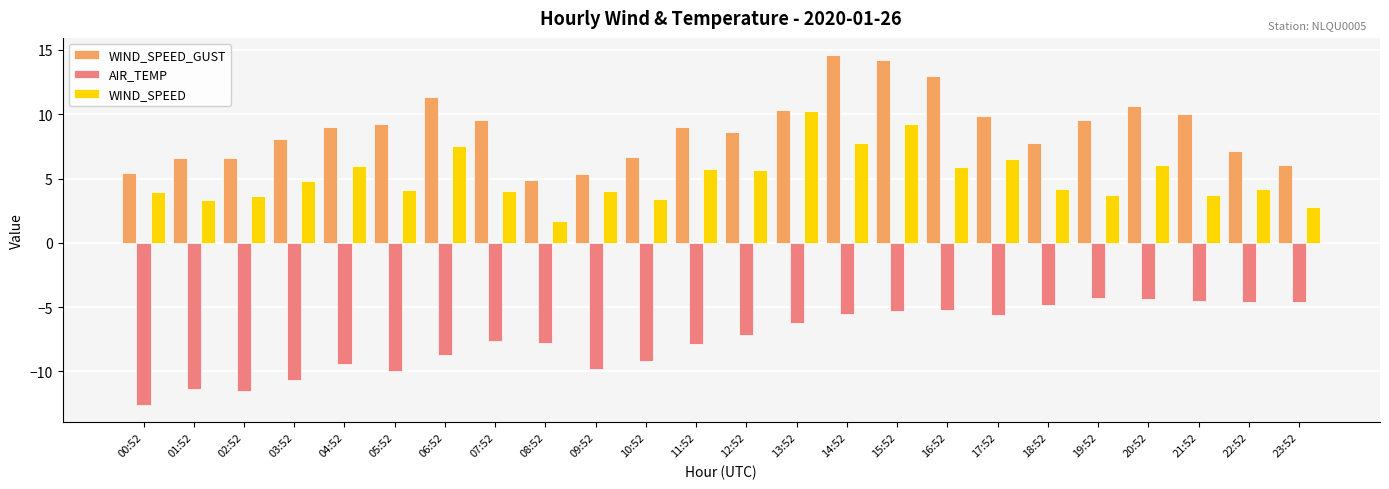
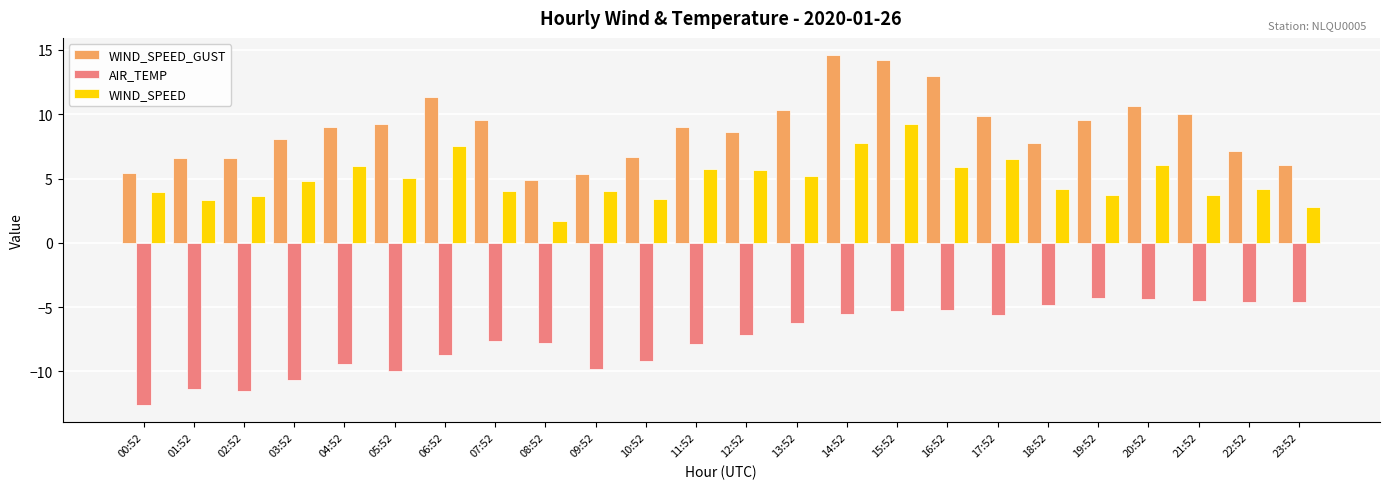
  {
    "WIND_SPEED": {
      "00:52": 3.9,
      "01:52": 3.3,
      "02:52": 3.7,
      "03:52": 4.8,
      "04:52": 5.9,
-     "05:52": 4.1,
+     "05:52": 5.1,
      "06:52": 7.5,
      "07:52": 4.0,
      "08:52": 1.7,
      "09:52": 4.1,
      "10:52": 3.4,
      "11:52": 5.8,
      "12:52": 5.6,
-     "13:52": 10.3,
+     "13:52": 5.2,
      "14:52": 7.8,
      "15:52": 9.3,
      "16:52": 5.9,
      "17:52": 6.5,
      "18:52": 4.2,
      "19:52": 3.7,
      "20:52": 6.0,
      "21:52": 3.7,
      "22:52": 4.2,
      "23:52": 2.8
    }
  }
